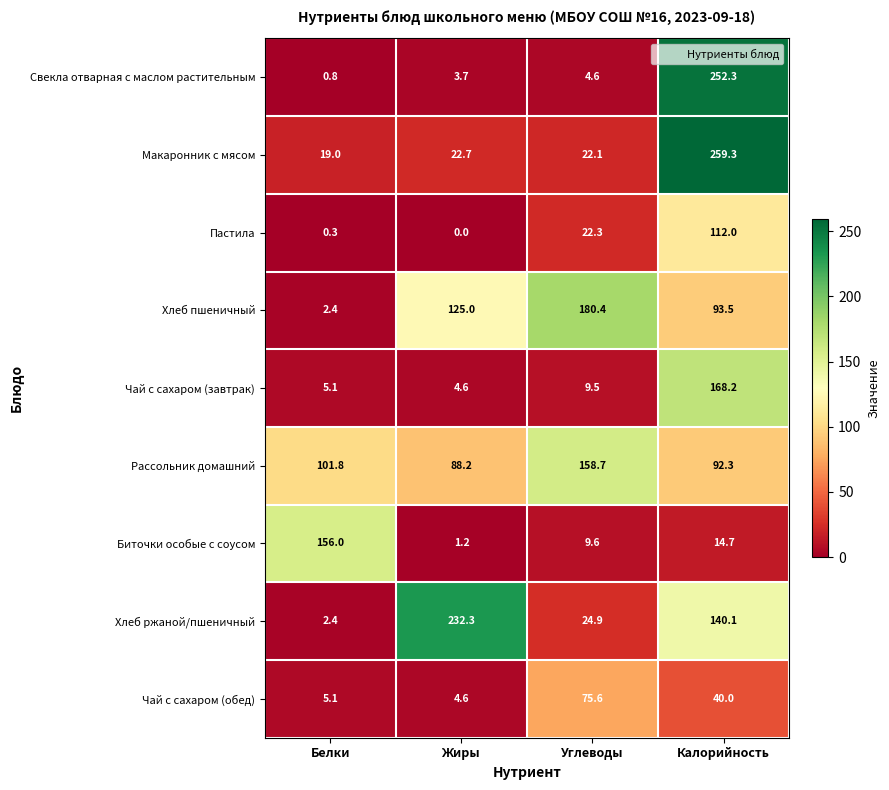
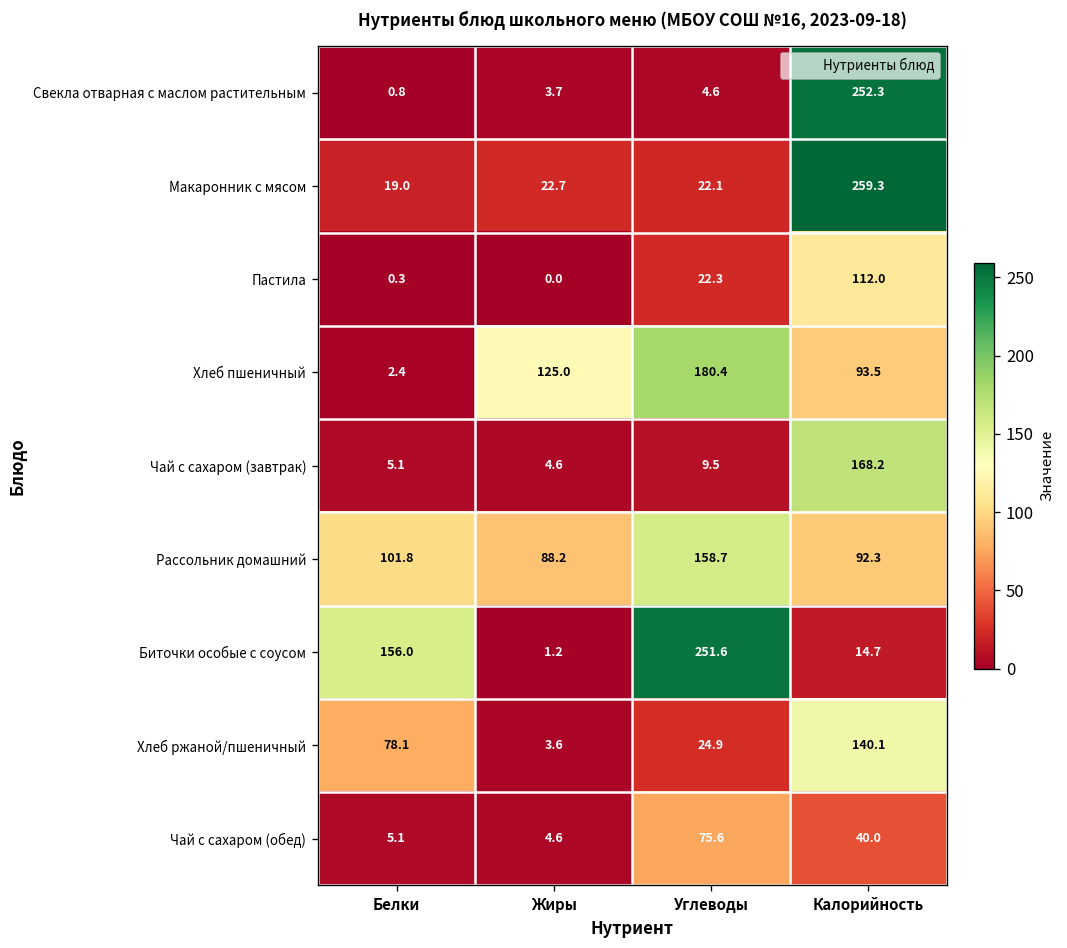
  {
    "Свекла отварная с маслом растительным": {
      "Белки": 0.8,
      "Жиры": 3.7,
      "Углеводы": 4.6,
      "Калорийность": 252.3
    },
    "Макаронник с мясом": {
      "Белки": 19.0,
      "Жиры": 22.7,
      "Углеводы": 22.1,
      "Калорийность": 259.3
    },
    "Пастила": {
      "Белки": 0.3,
      "Жиры": 0.0,
      "Углеводы": 22.3,
      "Калорийность": 112.0
    },
    "Хлеб пшеничный": {
      "Белки": 2.4,
      "Жиры": 125.0,
      "Углеводы": 180.4,
      "Калорийность": 93.5
    },
    "Чай с сахаром (завтрак)": {
      "Белки": 5.1,
      "Жиры": 4.6,
      "Углеводы": 9.5,
      "Калорийность": 168.2
    },
    "Рассольник домашний": {
      "Белки": 101.8,
      "Жиры": 88.2,
      "Углеводы": 158.7,
      "Калорийность": 92.3
    },
    "Биточки особые с соусом": {
      "Белки": 156.0,
      "Жиры": 1.2,
-     "Углеводы": 9.6,
+     "Углеводы": 251.6,
      "Калорийность": 14.7
    },
    "Хлеб ржаной/пшеничный": {
-     "Белки": 2.4,
-     "Жиры": 232.3,
+     "Белки": 78.1,
+     "Жиры": 3.6,
      "Углеводы": 24.9,
      "Калорийность": 140.1
    },
    "Чай с сахаром (обед)": {
      "Белки": 5.1,
      "Жиры": 4.6,
      "Углеводы": 75.6,
      "Калорийность": 40.0
    }
  }
